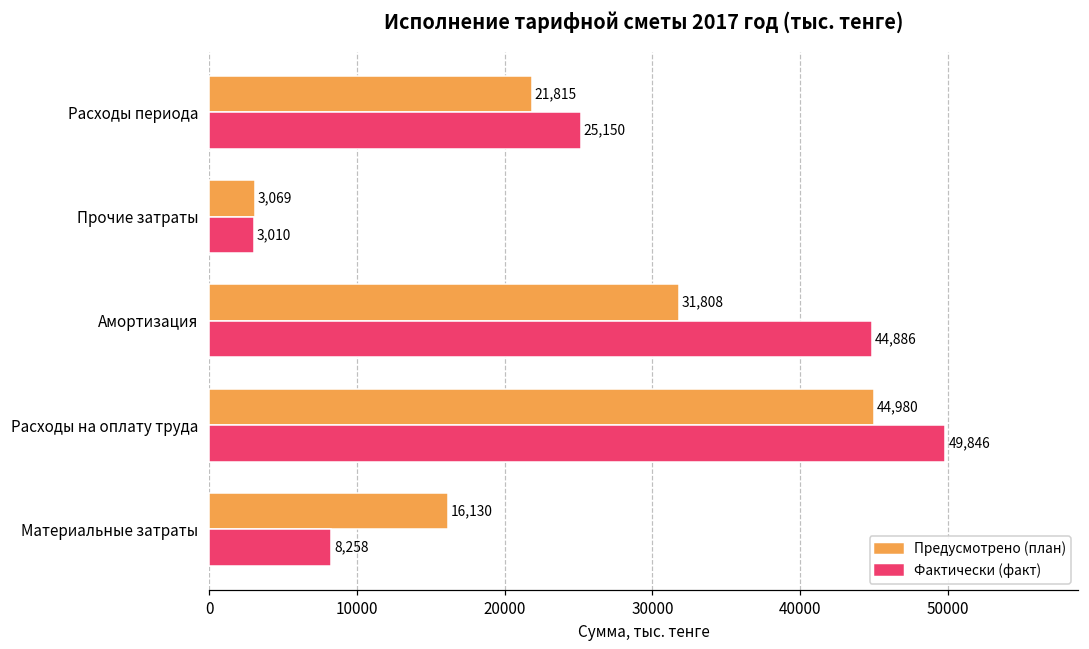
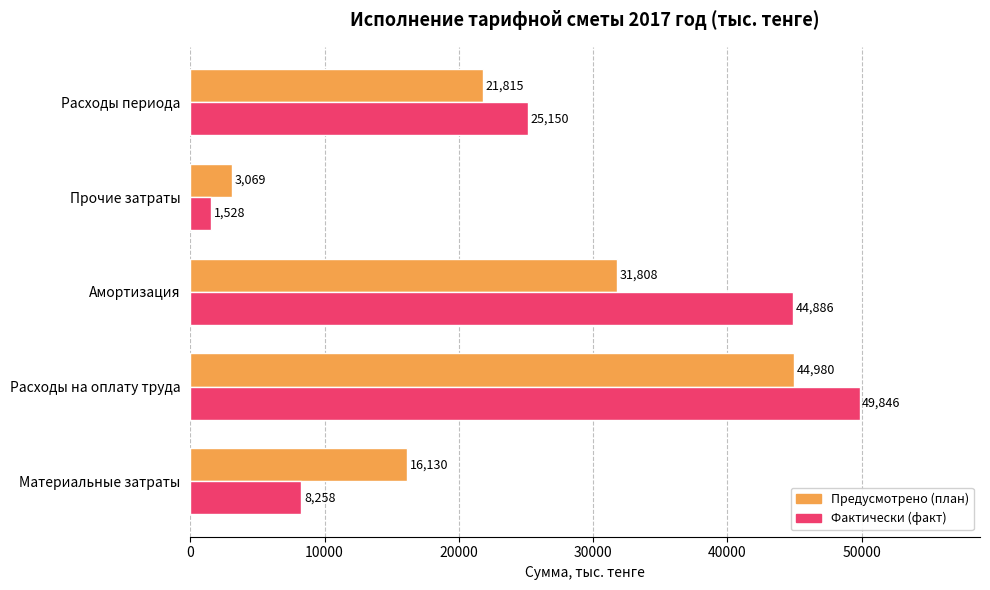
  {
    "Предусмотрено (план)": {
      "Расходы периода": "21,815",
      "Прочие затраты": "3,069",
      "Амортизация": "31,808",
      "Расходы на оплату труда": "44,980",
      "Материальные затраты": "16,130"
    },
    "Фактически (факт)": {
      "Расходы периода": "25,150",
-     "Прочие затраты": "3,010",
+     "Прочие затраты": "1,528",
      "Амортизация": "44,886",
      "Расходы на оплату труда": "49,846",
      "Материальные затраты": "8,258"
    }
  }
